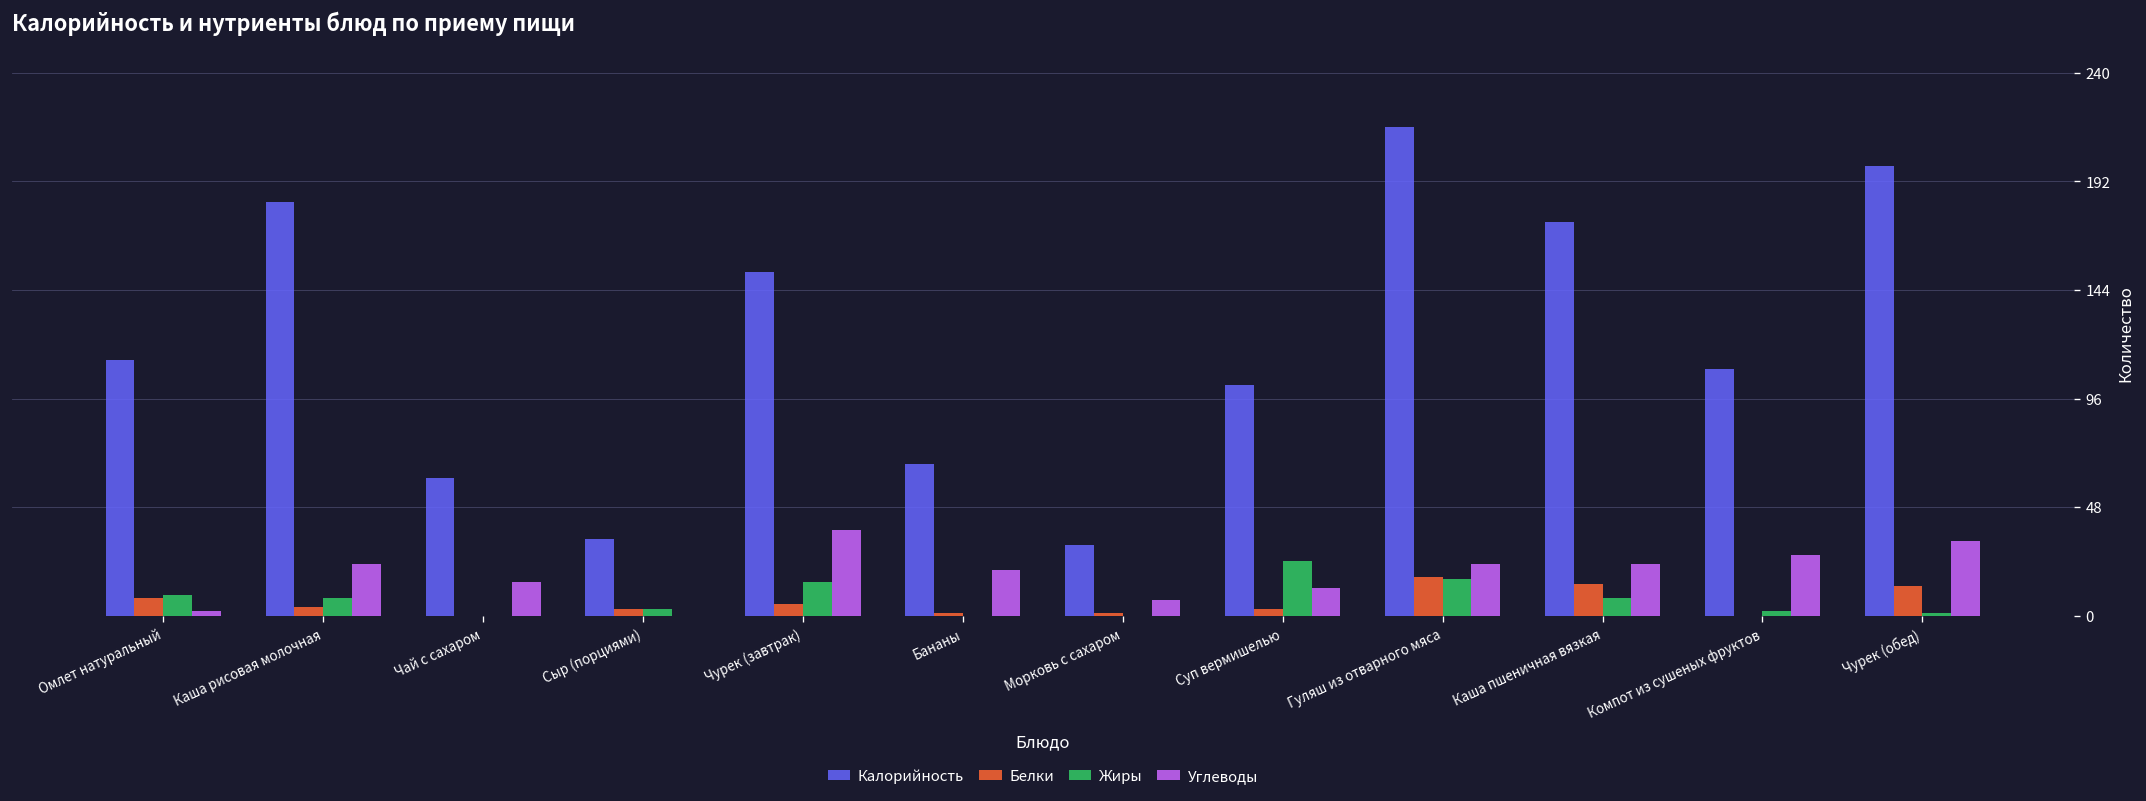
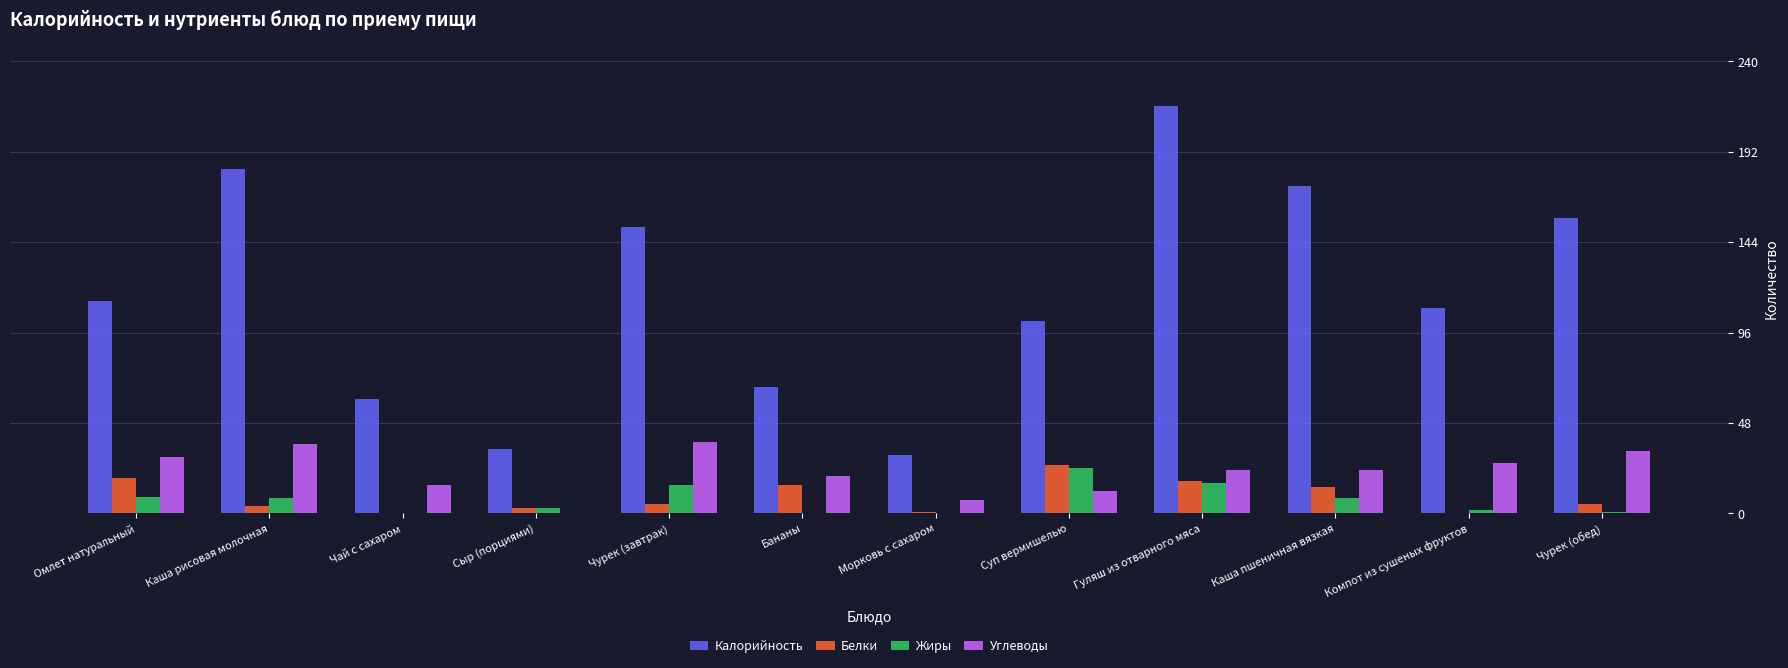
  {
    "Калорийность": {
      "Омлет натуральный": 113,
      "Каша рисовая молочная": 183,
      "Чай с сахаром": 61,
      "Сыр (порциями)": 34,
      "Чурек (завтрак)": 152,
      "Бананы": 67,
      "Морковь с сахаром": 31,
      "Суп вермишелью": 102,
      "Гуляш из отварного мяса": 216,
      "Каша пшеничная вязкая": 174,
      "Компот из сушеных фруктов": 109,
-     "Чурек (обед)": 199
+     "Чурек (обед)": 157
    },
    "Белки": {
-     "Омлет натуральный": 8,
+     "Омлет натуральный": 19,
      "Каша рисовая молочная": 4,
      "Чай с сахаром": 0,
      "Сыр (порциями)": 3,
      "Чурек (завтрак)": 5,
-     "Бананы": 1,
-     "Суп вермишелью": 3,
+     "Бананы": 15,
+     "Суп вермишелью": 26,
      "Гуляш из отварного мяса": 17,
      "Каша пшеничная вязкая": 14,
      "Компот из сушеных фруктов": 0,
-     "Чурек (обед)": 13
+     "Чурек (обед)": 5
    },
    "Жиры": {
      "Омлет натуральный": 9,
      "Каша рисовая молочная": 8,
      "Чай с сахаром": 0,
      "Сыр (порциями)": 3,
      "Чурек (завтрак)": 15,
      "Бананы": 0,
      "Морковь с сахаром": 0,
      "Суп вермишелью": 24,
      "Гуляш из отварного мяса": 16,
      "Каша пшеничная вязкая": 8,
      "Компот из сушеных фруктов": 2
    },
    "Углеводы": {
-     "Омлет натуральный": 2,
-     "Каша рисовая молочная": 23,
+     "Омлет натуральный": 30,
+     "Каша рисовая молочная": 37,
      "Чай с сахаром": 15,
      "Сыр (порциями)": 0,
      "Чурек (завтрак)": 38,
      "Бананы": 20,
      "Морковь с сахаром": 7,
      "Суп вермишелью": 12,
      "Гуляш из отварного мяса": 23,
      "Каша пшеничная вязкая": 23,
      "Компот из сушеных фруктов": 27,
      "Чурек (обед)": 33
    }
  }
